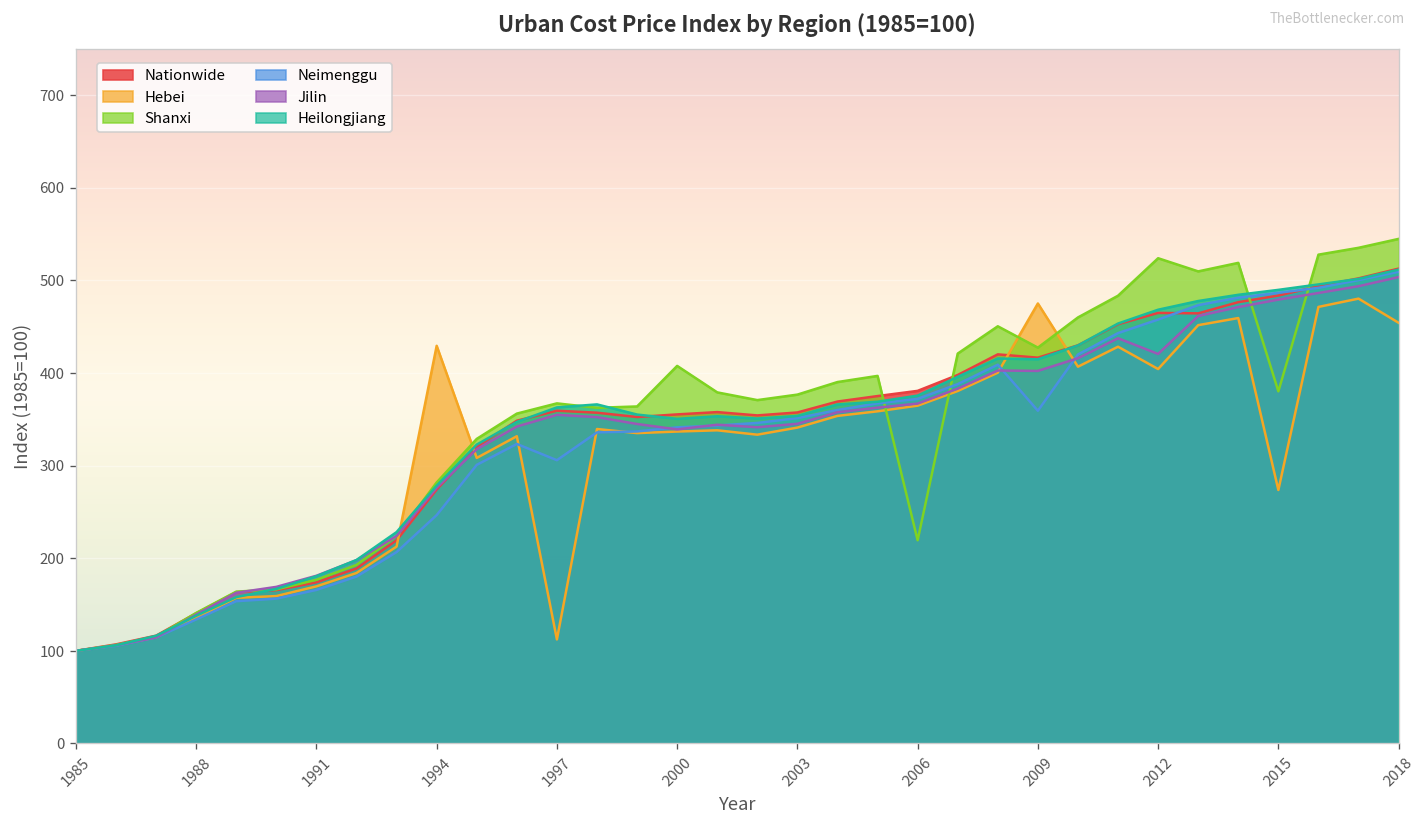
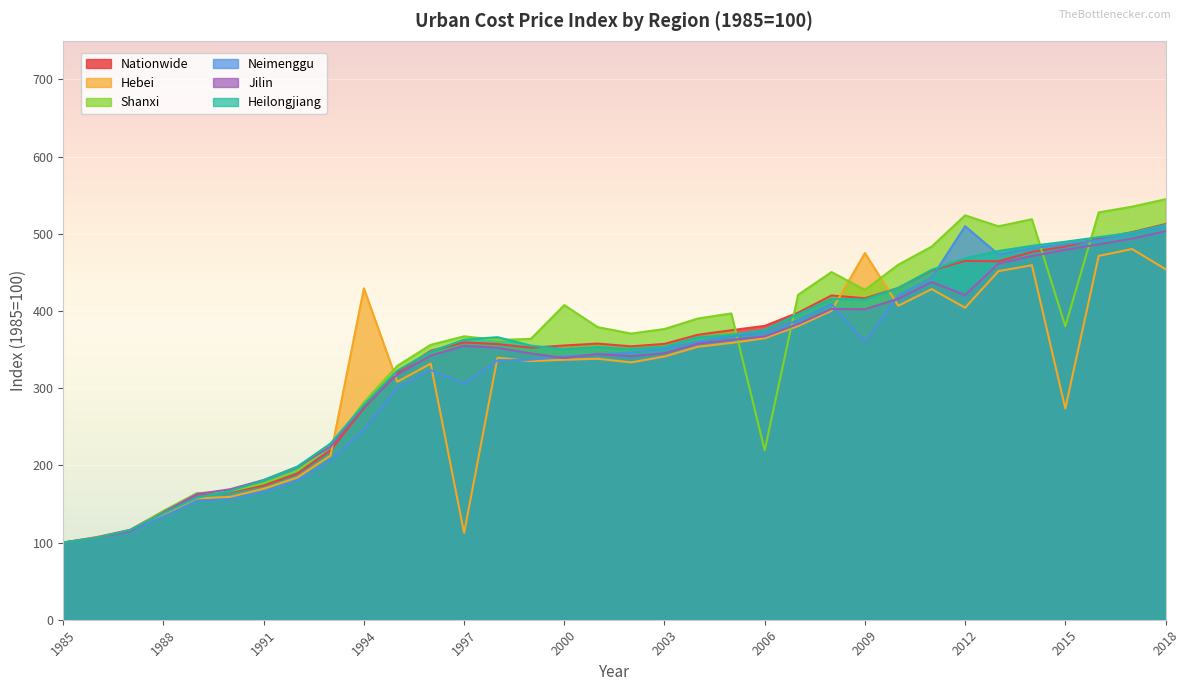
  {
    "Nationwide": {
      "1997": 360,
      "2000": 360,
      "2003": 360,
      "2006": 380,
      "2012": 460
    },
    "Hebei": {
      "1991": 170,
      "1994": 430,
      "1997": 110,
      "2003": 340,
      "2009": 480,
      "2012": 400,
      "2015": 270,
      "2018": 450
    },
    "Shanxi": {
      "1994": 280,
      "1997": 370,
      "2000": 410,
      "2003": 380,
      "2006": 220,
      "2009": 430,
      "2012": 520,
      "2015": 380,
      "2018": 540
    },
    "Neimenggu": {
      "1991": 170,
      "1994": 250,
      "1997": 310,
      "2006": 370,
      "2009": 360,
-     "2012": 460
+     "2012": 510
    },
    "Jilin": {
      "1997": 350,
      "2003": 350,
      "2009": 400,
      "2012": 420,
      "2015": 480,
      "2018": 500
    },
    "Heilongjiang": {
      "1997": 360,
      "2000": 350,
      "2006": 380,
      "2012": 470
    }
  }
